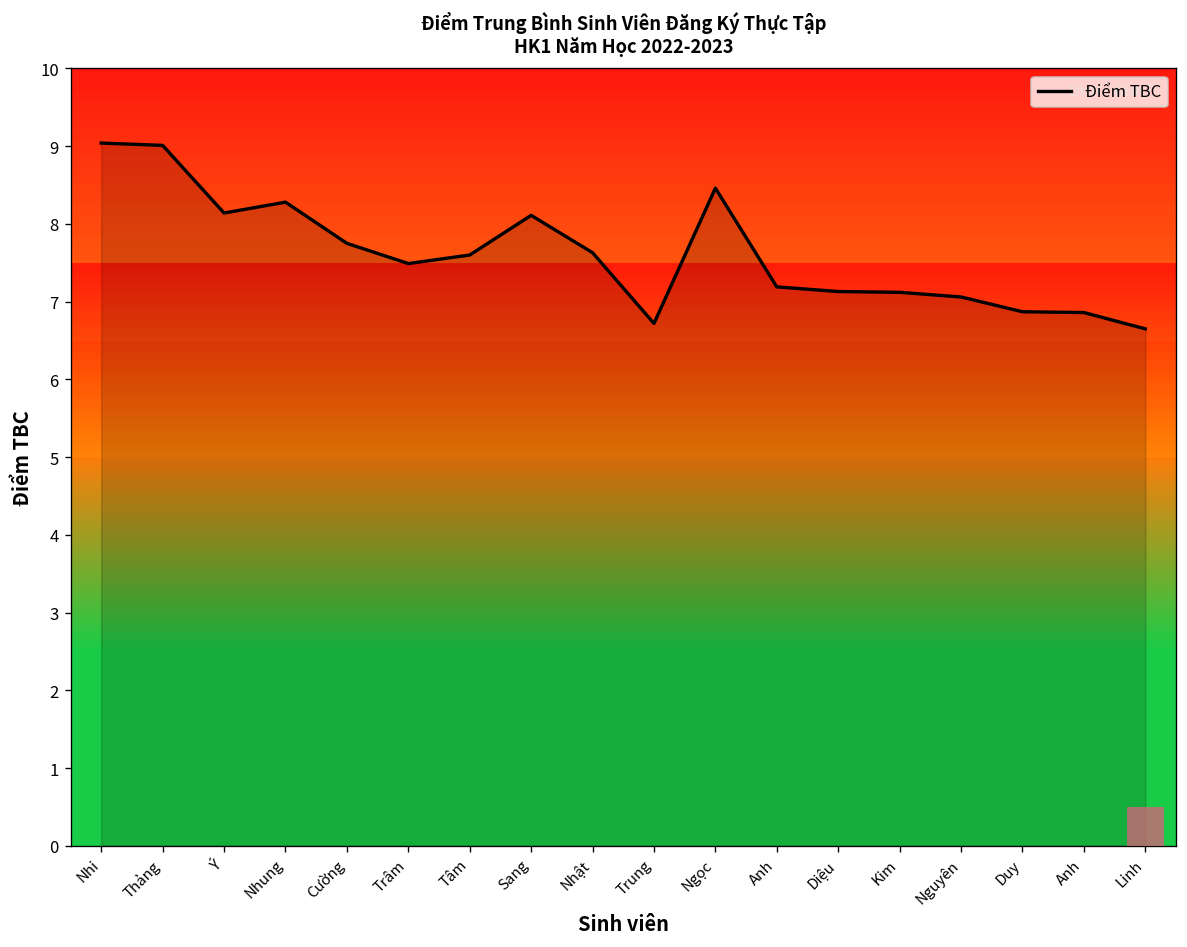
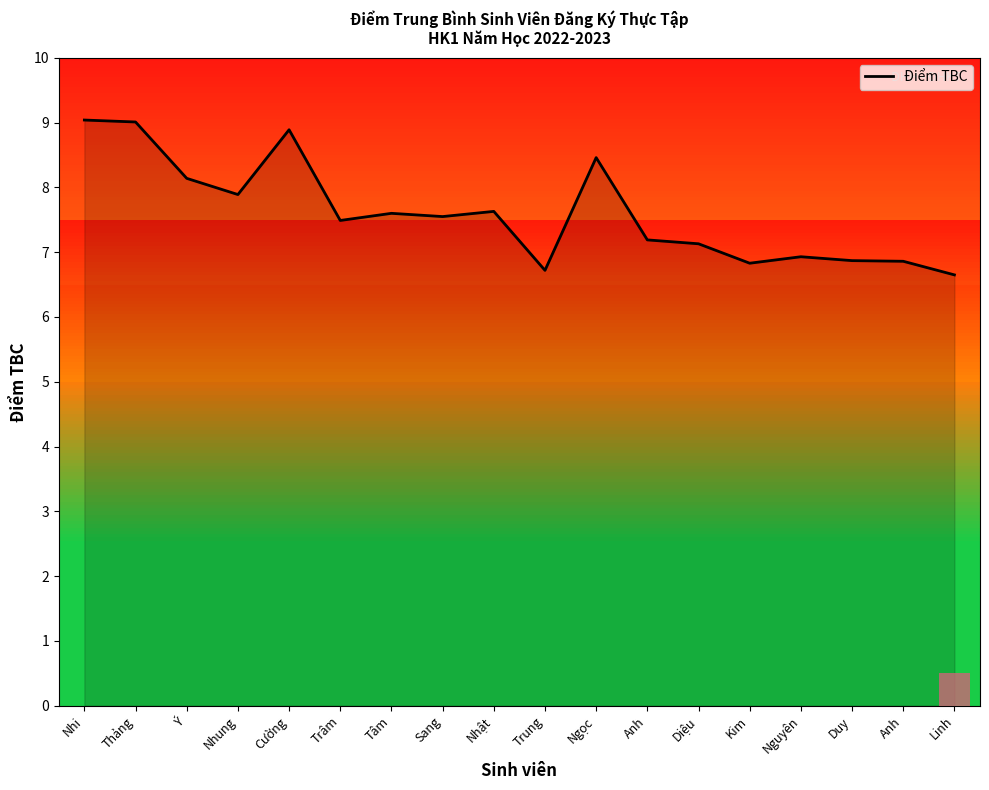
  {
    "Nhi": 9.0,
    "Thảng": 9.0,
    "Ý": 8.1,
-   "Nhung": 8.3,
-   "Cường": 7.8,
+   "Nhung": 7.9,
+   "Cường": 8.9,
    "Trâm": 7.5,
    "Tâm": 7.6,
-   "Sang": 8.1,
+   "Sang": 7.6,
    "Nhật": 7.6,
    "Trung": 6.7,
    "Ngọc": 8.5,
    "Diệu": 7.1,
-   "Kim": 7.1,
-   "Nguyên": 7.1,
+   "Kim": 6.8,
+   "Nguyên": 6.9,
    "Duy": 6.9,
    "Linh": 6.7
  }
